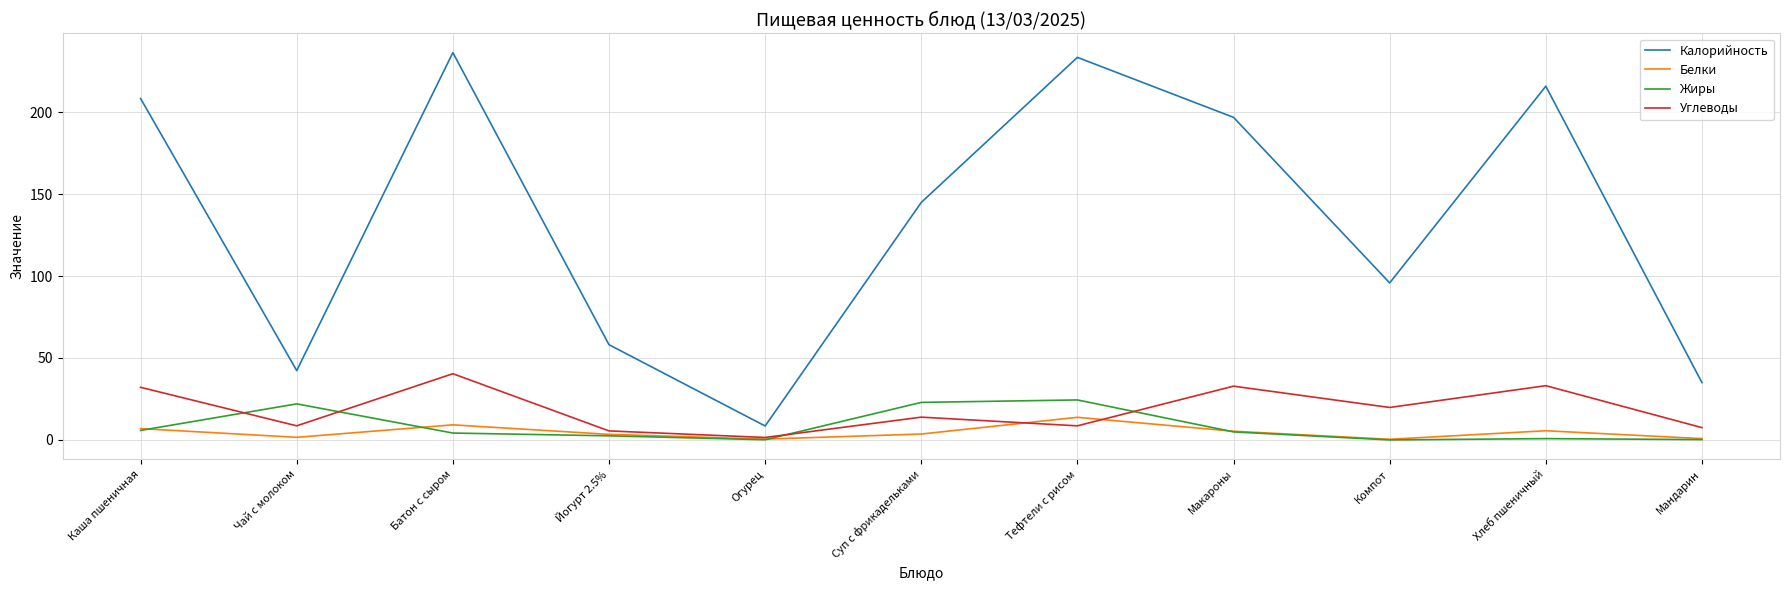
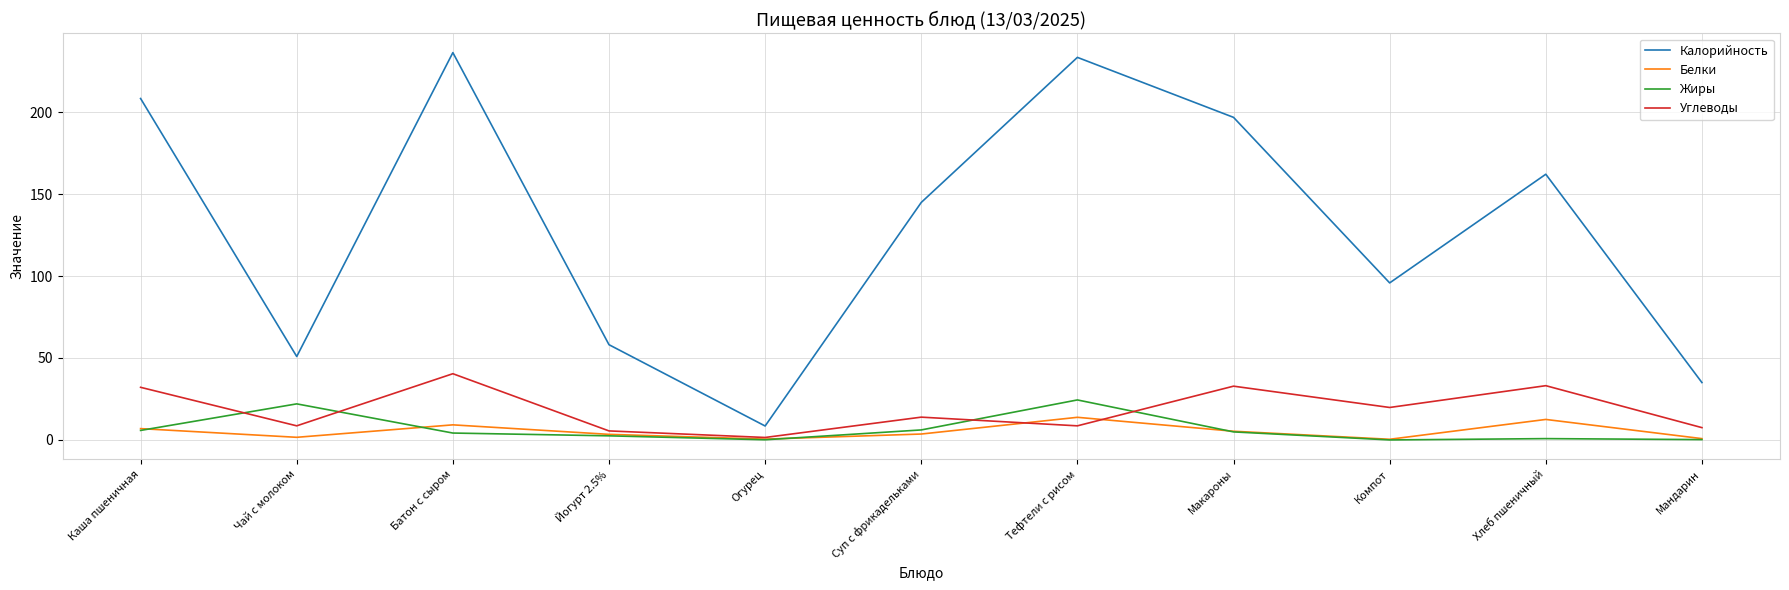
  {
    "Калорийность": {
      "Каша пшеничная": 208,
-     "Чай с молоком": 42,
+     "Чай с молоком": 51,
      "Батон с сыром": 236,
      "Йогурт 2.5%": 58,
      "Огурец": 9,
      "Суп с фрикадельками": 145,
      "Тефтели с рисом": 233,
      "Макароны": 197,
      "Компот": 96,
-     "Хлеб пшеничный": 216,
+     "Хлеб пшеничный": 162,
      "Мандарин": 35
    },
    "Белки": {
      "Чай с молоком": 2,
      "Батон с сыром": 9,
      "Суп с фрикадельками": 4,
      "Тефтели с рисом": 14,
-     "Хлеб пшеничный": 6
+     "Хлеб пшеничный": 13
    },
    "Жиры": {
      "Чай с молоком": 22,
      "Батон с сыром": 4,
-     "Суп с фрикадельками": 23,
+     "Суп с фрикадельками": 6,
      "Тефтели с рисом": 24,
      "Хлеб пшеничный": 1
    },
    "Углеводы": {
      "Каша пшеничная": 32,
      "Чай с молоком": 9,
      "Батон с сыром": 40,
      "Йогурт 2.5%": 6,
      "Суп с фрикадельками": 14,
      "Тефтели с рисом": 9,
      "Макароны": 33,
      "Компот": 20,
      "Хлеб пшеничный": 33,
      "Мандарин": 8
    }
  }
